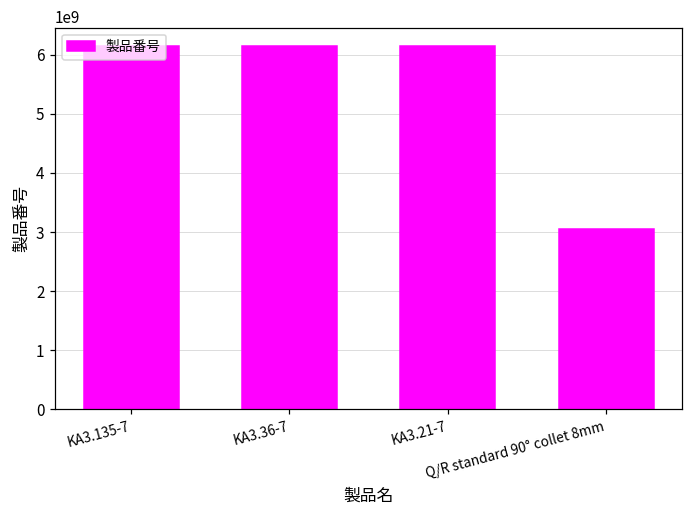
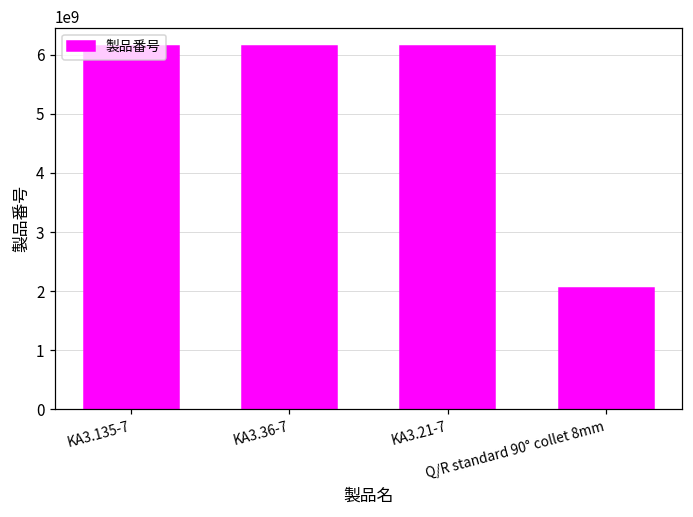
  {
    "KA3.36-7": 6200000000,
    "KA3.21-7": 6200000000,
-   "Q/R standard 90° collet 8mm": 3100000000
+   "Q/R standard 90° collet 8mm": 2100000000
  }
